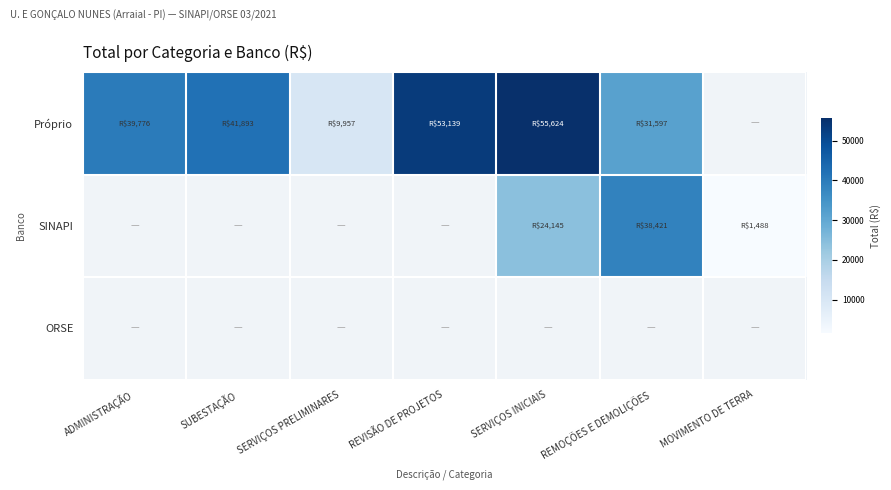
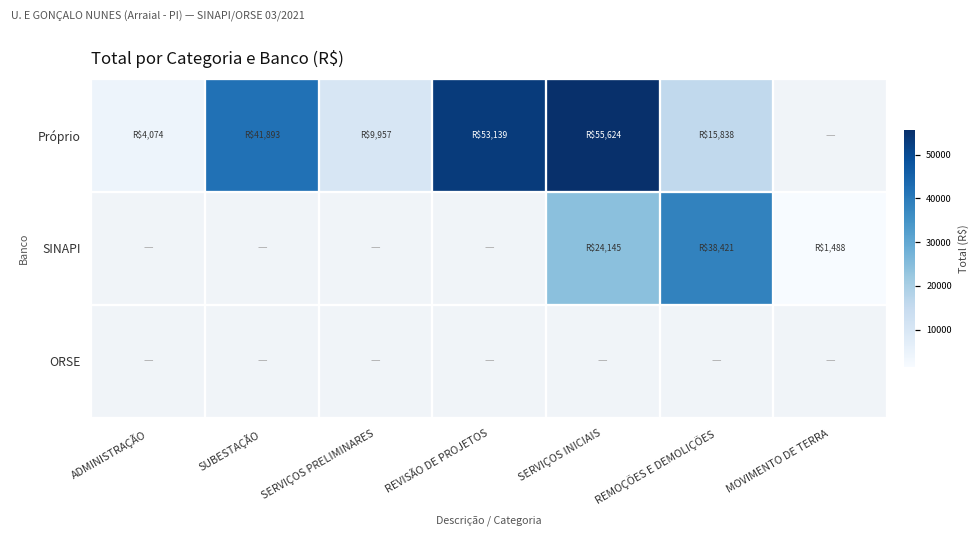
  {
    "Próprio": {
-     "ADMINISTRAÇÃO": "$39,776",
+     "ADMINISTRAÇÃO": "$4,074",
      "SUBESTAÇÃO": "$41,893",
      "SERVIÇOS PRELIMINARES": "$9,957",
      "REVISÃO DE PROJETOS": "$53,139",
      "SERVIÇOS INICIAIS": "$55,624",
-     "REMOÇÕES E DEMOLIÇÕES": "$31,597"
+     "REMOÇÕES E DEMOLIÇÕES": "$15,838"
    },
    "SINAPI": {
      "SERVIÇOS INICIAIS": "$24,145",
      "REMOÇÕES E DEMOLIÇÕES": "$38,421",
      "MOVIMENTO DE TERRA": "$1,488"
    }
  }
